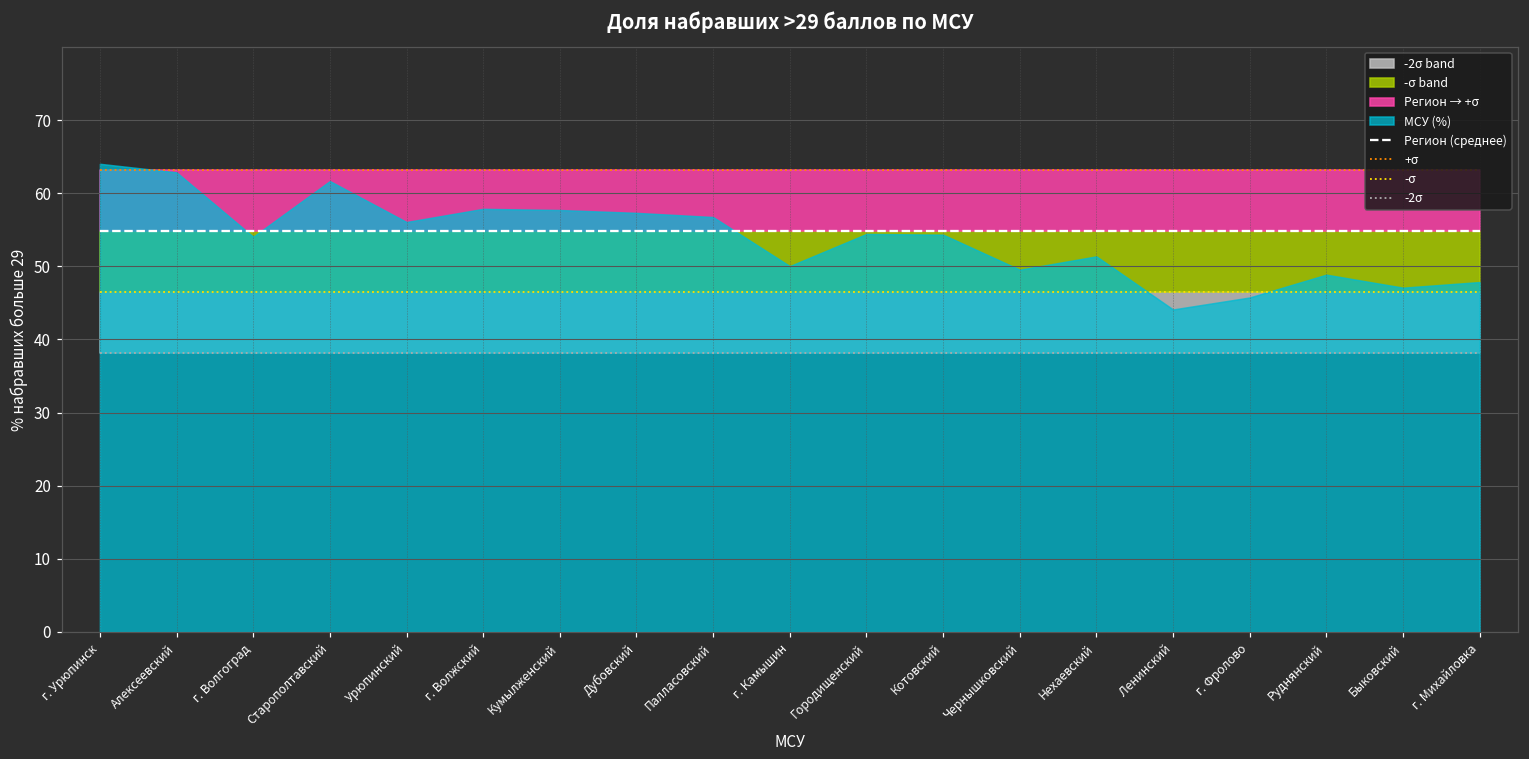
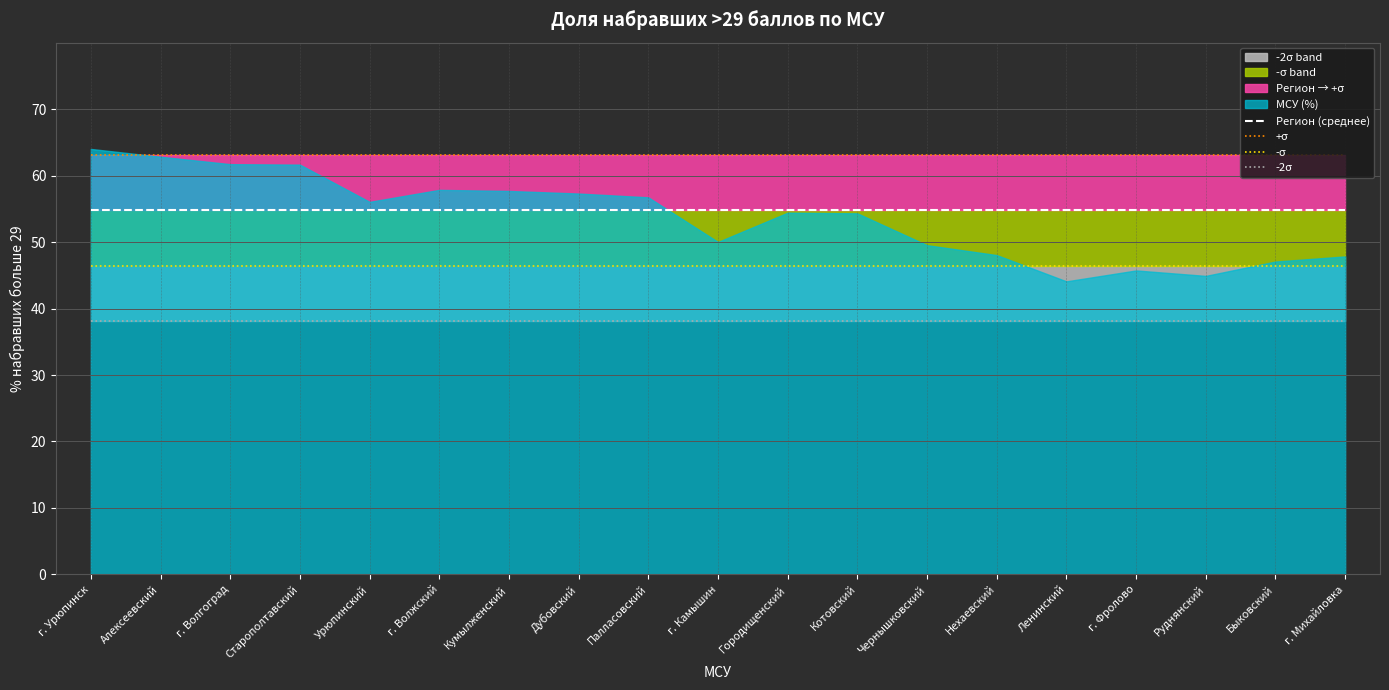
  {
    "-σ band": {
      "г. Урюпинск": 55,
      "Алексеевский": 55,
      "г. Волгоград": 55,
      "Старополтавский": 55,
      "Урюпинский": 55,
      "г. Волжский": 55,
      "Кумылженский": 55,
      "Дубовский": 55,
      "Палласовский": 55,
      "г. Камышин": 55,
      "Котовский": 55,
      "Чернышковский": 55,
      "Нехаевский": 55,
      "Ленинский": 55,
      "г. Фролово": 55,
      "Руднянский": 55,
      "Быковский": 55,
      "г. Михайловка": 55
    },
    "Регион → +σ": {
      "г. Урюпинск": 63,
      "г. Волгоград": 63,
      "Старополтавский": 63,
      "Урюпинский": 63,
      "г. Волжский": 63,
      "Кумылженский": 63,
      "Дубовский": 63,
      "Палласовский": 63,
      "г. Камышин": 63,
      "Городищенский": 63,
      "Котовский": 63,
      "Чернышковский": 63,
      "Нехаевский": 63,
      "Ленинский": 63,
      "г. Фролово": 63,
      "Руднянский": 63
    },
    "МСУ (%)": {
      "г. Урюпинск": 64,
-     "г. Волгоград": 54,
+     "г. Волгоград": 62,
      "Старополтавский": 62,
      "Урюпинский": 56,
      "г. Волжский": 58,
      "Кумылженский": 58,
      "Дубовский": 57,
      "Палласовский": 57,
      "г. Камышин": 50,
      "Котовский": 54,
      "Чернышковский": 50,
-     "Нехаевский": 51,
+     "Нехаевский": 48,
      "Ленинский": 44,
      "г. Фролово": 46,
-     "Руднянский": 49,
+     "Руднянский": 45,
      "Быковский": 47,
      "г. Михайловка": 48
    }
  }
